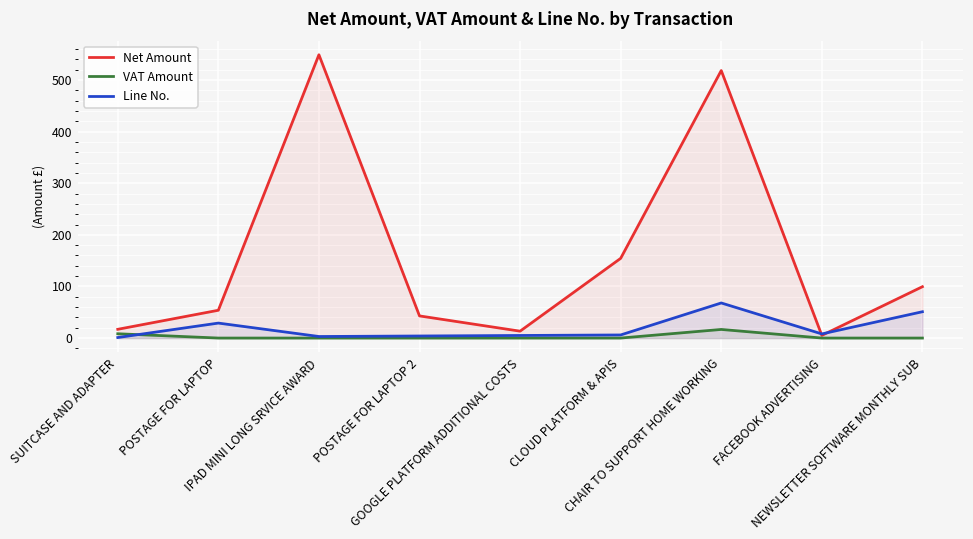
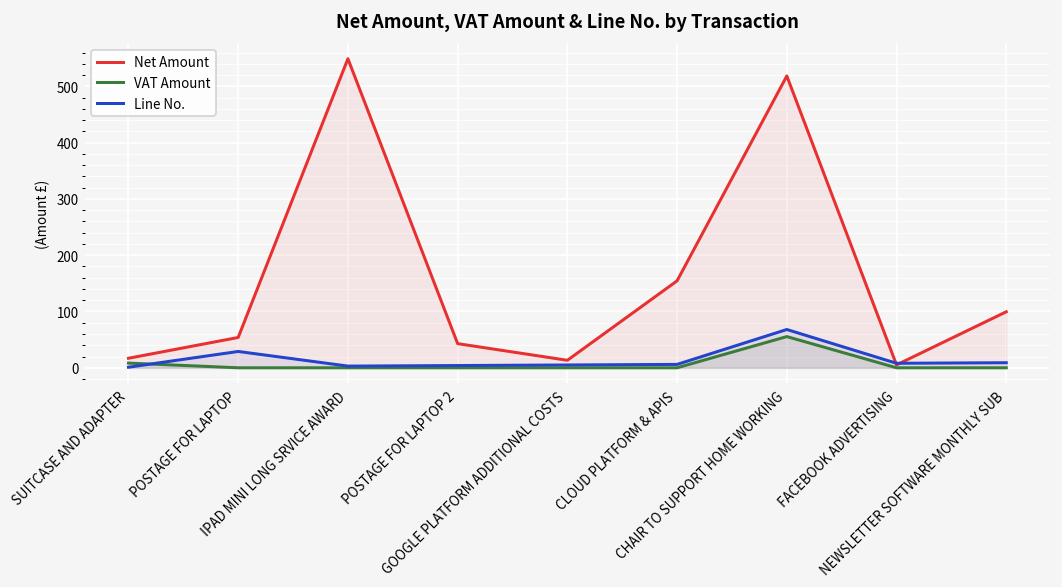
  {
    "Net Amount": {
      "SUITCASE AND ADAPTER": 20,
      "POSTAGE FOR LAPTOP": 50,
      "IPAD MINI LONG SRVICE AWARD": 550,
      "POSTAGE FOR LAPTOP 2": 40,
      "GOOGLE PLATFORM ADDITIONAL COSTS": 10,
      "CLOUD PLATFORM & APIS": 150,
      "CHAIR TO SUPPORT HOME WORKING": 520,
      "NEWSLETTER SOFTWARE MONTHLY SUB": 100
    },
    "VAT Amount": {
      "SUITCASE AND ADAPTER": 10,
      "POSTAGE FOR LAPTOP": 0,
      "CLOUD PLATFORM & APIS": 0,
-     "CHAIR TO SUPPORT HOME WORKING": 20,
+     "CHAIR TO SUPPORT HOME WORKING": 60,
      "NEWSLETTER SOFTWARE MONTHLY SUB": 0
    },
    "Line No.": {
      "SUITCASE AND ADAPTER": 0,
      "POSTAGE FOR LAPTOP": 30,
      "CLOUD PLATFORM & APIS": 10,
      "CHAIR TO SUPPORT HOME WORKING": 70,
-     "NEWSLETTER SOFTWARE MONTHLY SUB": 50
+     "NEWSLETTER SOFTWARE MONTHLY SUB": 10
    }
  }
